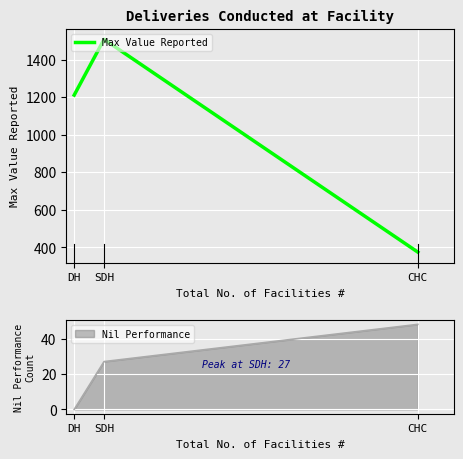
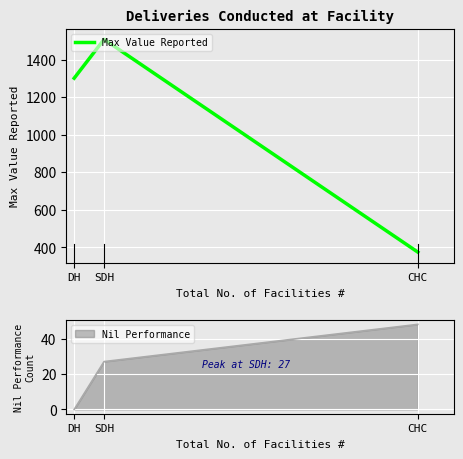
  {
    "Deliveries Conducted at Facility": {
-     "DH": 1210,
+     "DH": 1300,
      "CHC": 370
    }
  }
